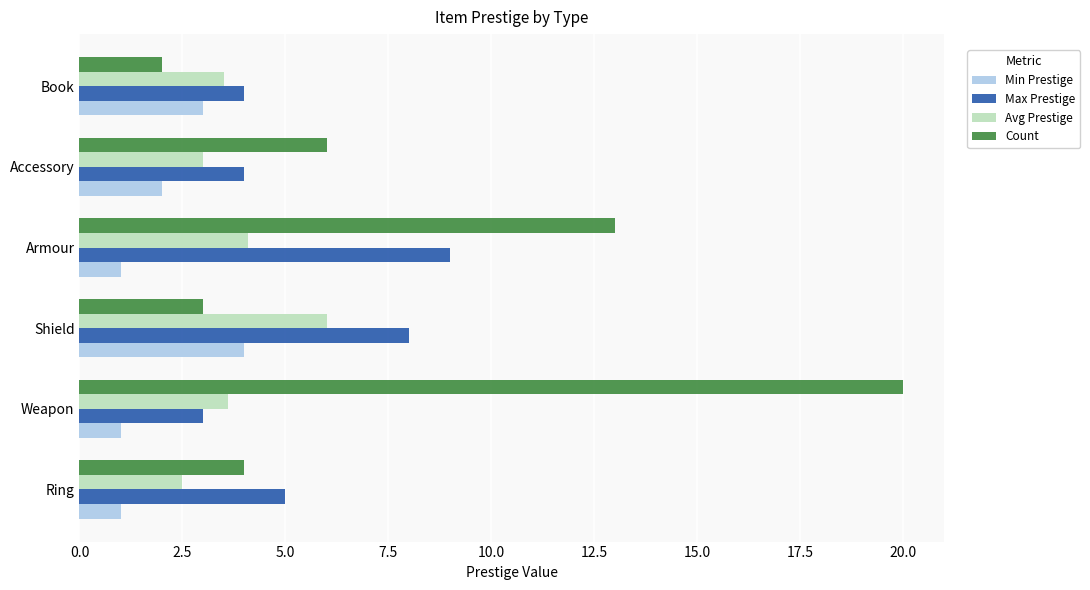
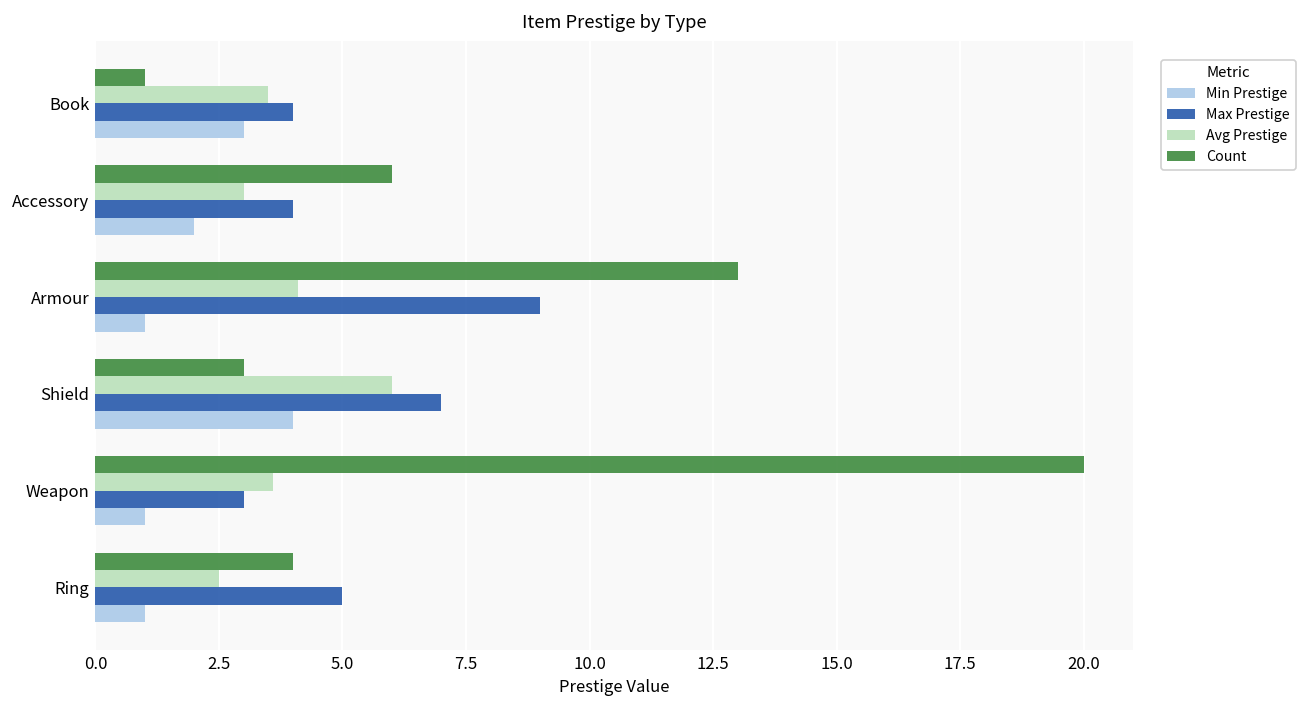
  {
    "Max Prestige": {
      "Book": 4,
      "Accessory": 4,
      "Armour": 9,
-     "Shield": 8,
+     "Shield": 7,
      "Weapon": 3,
      "Ring": 5
    },
    "Count": {
-     "Book": 2,
+     "Book": 1,
      "Accessory": 6,
      "Armour": 13,
      "Shield": 3,
      "Weapon": 20,
      "Ring": 4
    }
  }
